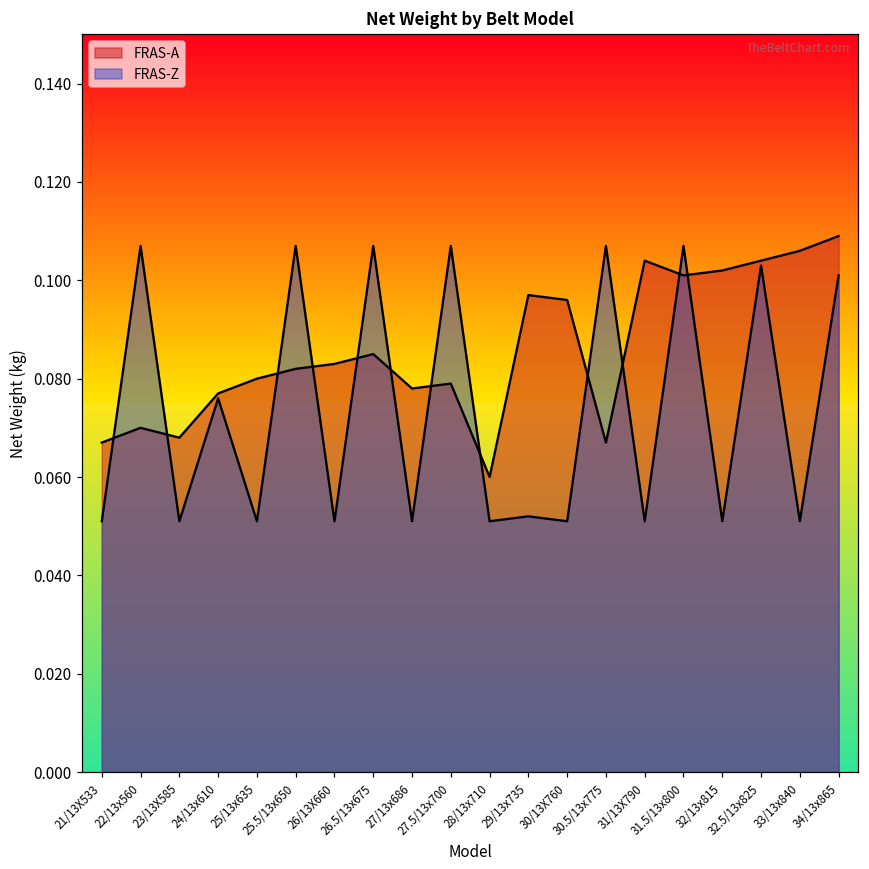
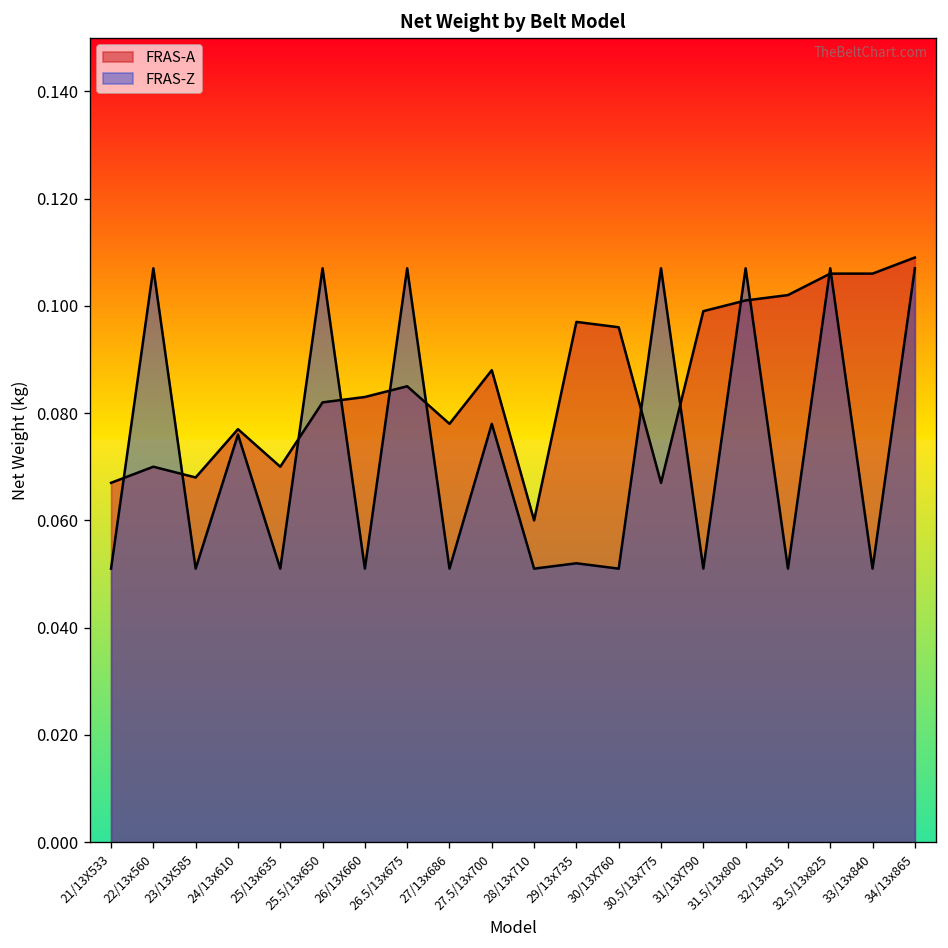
  {
    "FRAS-A": {
      "21/13X533": 0.067,
      "22/13x560": 0.070,
      "23/13X585": 0.068,
      "24/13x610": 0.077,
-     "25/13x635": 0.08,
+     "25/13x635": 0.07,
      "25.5/13x650": 0.082,
      "26/13X660": 0.083,
      "26.5/13x675": 0.085,
      "27/13x686": 0.078,
-     "27.5/13x700": 0.079,
+     "27.5/13x700": 0.088,
      "28/13x710": 0.060,
      "29/13x735": 0.097,
      "30/13X760": 0.096,
      "30.5/13x775": 0.067,
-     "31/13X790": 0.104,
+     "31/13X790": 0.099,
      "31.5/13x800": 0.101,
      "32/13x815": 0.102,
-     "32.5/13x825": 0.104,
+     "32.5/13x825": 0.106,
      "33/13x840": 0.106,
      "34/13x865": 0.109
    },
    "FRAS-Z": {
      "21/13X533": 0.051,
      "22/13x560": 0.107,
      "23/13X585": 0.051,
      "24/13x610": 0.076,
      "25/13x635": 0.051,
      "25.5/13x650": 0.107,
      "26/13X660": 0.051,
      "26.5/13x675": 0.107,
      "27/13x686": 0.051,
-     "27.5/13x700": 0.107,
+     "27.5/13x700": 0.078,
      "28/13x710": 0.051,
      "29/13x735": 0.052,
      "30/13X760": 0.051,
      "30.5/13x775": 0.107,
      "31/13X790": 0.051,
      "31.5/13x800": 0.107,
      "32/13x815": 0.051,
-     "32.5/13x825": 0.103,
+     "32.5/13x825": 0.107,
      "33/13x840": 0.051,
-     "34/13x865": 0.101
+     "34/13x865": 0.107
    }
  }
